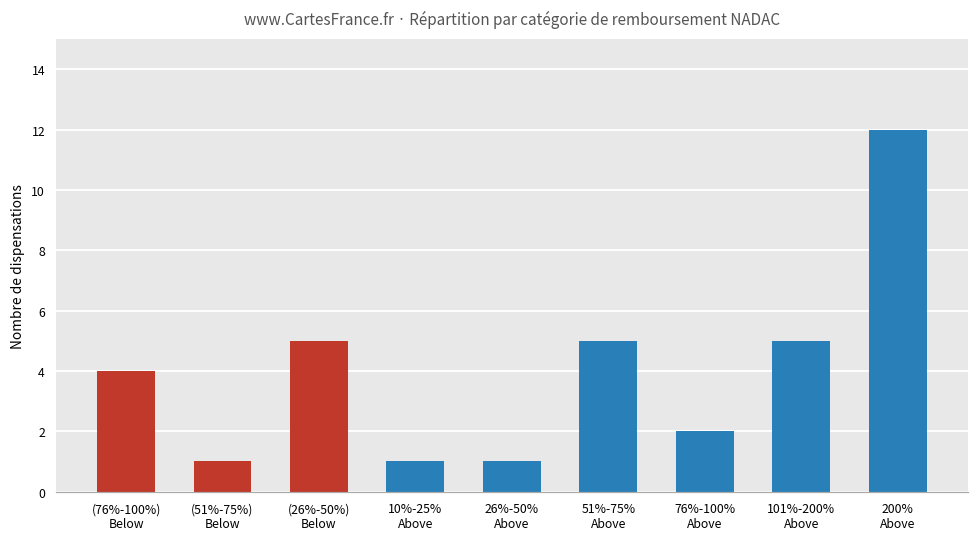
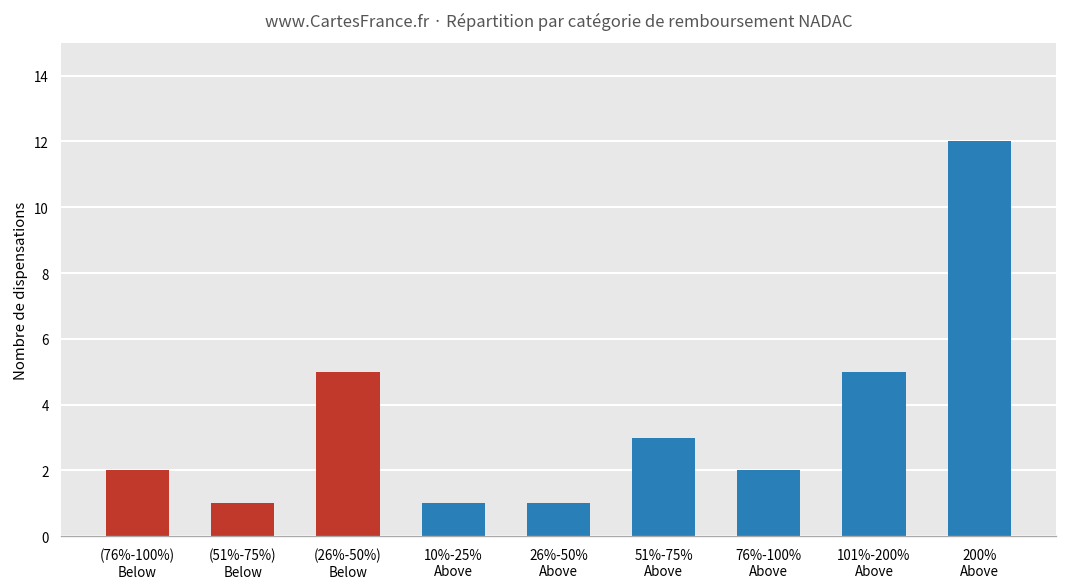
  {
-   "(76%-100%) Below": 4,
+   "(76%-100%) Below": 2,
    "(51%-75%) Below": 1,
    "(26%-50%) Below": 5,
    "10%-25% Above": 1,
    "26%-50% Above": 1,
-   "51%-75% Above": 5,
+   "51%-75% Above": 3,
    "76%-100% Above": 2,
    "101%-200% Above": 5,
    "200% Above": 12
  }
